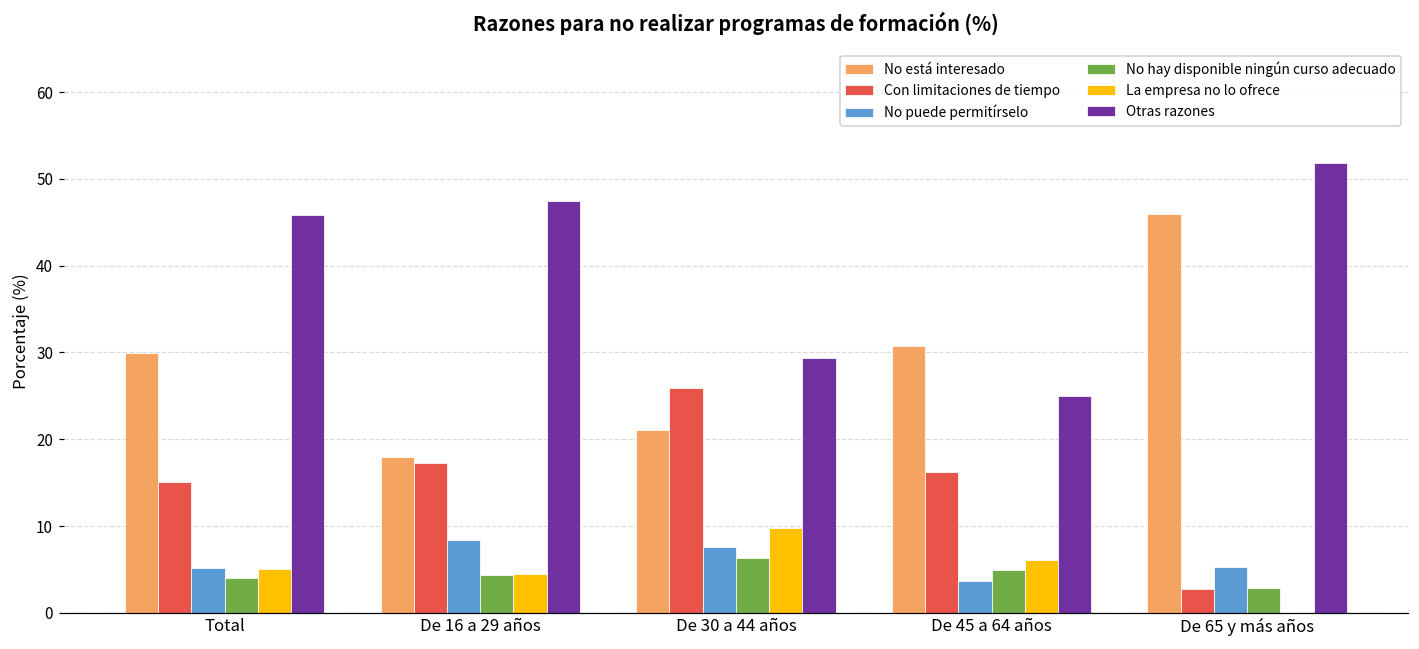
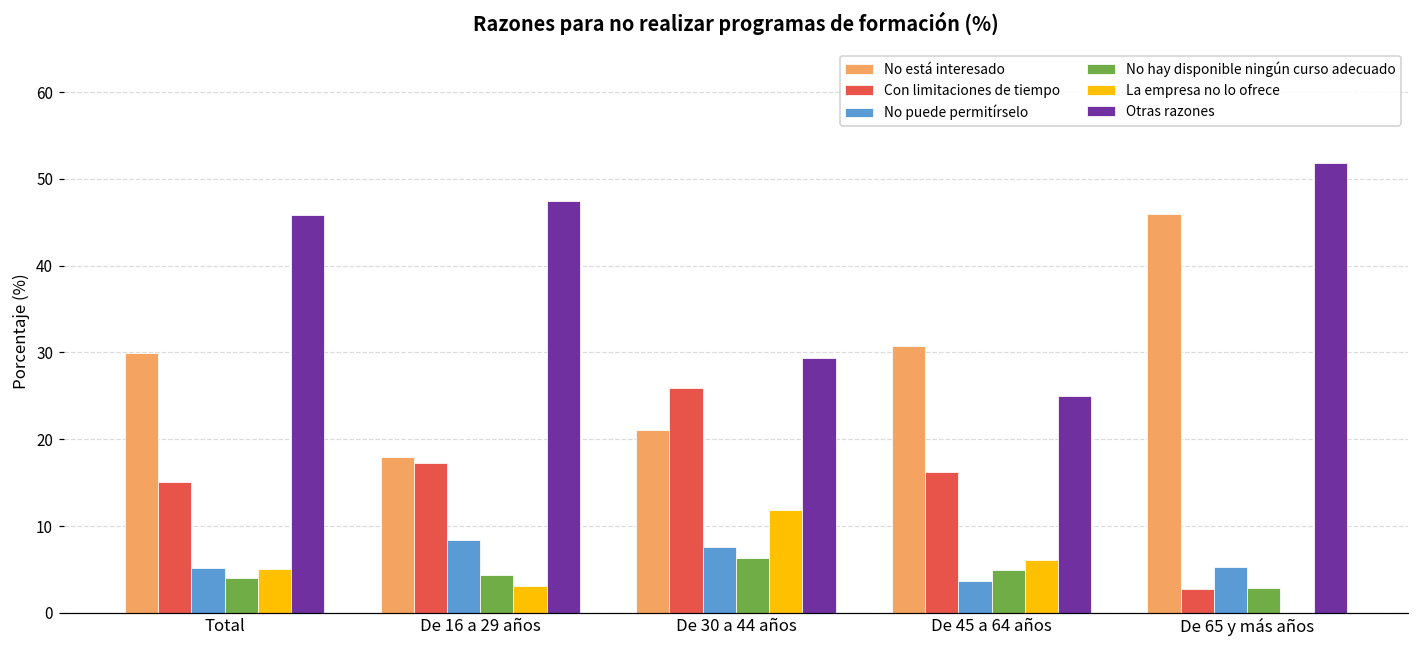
  {
    "No está interesado": {
      "Total": 30,
      "De 16 a 29 años": 18,
      "De 30 a 44 años": 21,
      "De 45 a 64 años": 31,
      "De 65 y más años": 46
    },
    "Con limitaciones de tiempo": {
      "Total": 15,
      "De 16 a 29 años": 17,
      "De 30 a 44 años": 26,
      "De 45 a 64 años": 16,
      "De 65 y más años": 3
    },
    "No puede permitírselo": {
      "Total": 5,
      "De 16 a 29 años": 8,
      "De 30 a 44 años": 8,
      "De 45 a 64 años": 4,
      "De 65 y más años": 5
    },
    "No hay disponible ningún curso adecuado": {
      "Total": 4,
      "De 16 a 29 años": 4,
      "De 30 a 44 años": 6,
      "De 45 a 64 años": 5,
      "De 65 y más años": 3
    },
    "La empresa no lo ofrece": {
      "Total": 5,
-     "De 16 a 29 años": 5,
-     "De 30 a 44 años": 10,
+     "De 16 a 29 años": 3,
+     "De 30 a 44 años": 12,
      "De 45 a 64 años": 6,
      "De 65 y más años": 0
    },
    "Otras razones": {
      "Total": 46,
      "De 16 a 29 años": 48,
      "De 30 a 44 años": 29,
      "De 45 a 64 años": 25,
      "De 65 y más años": 52
    }
  }
